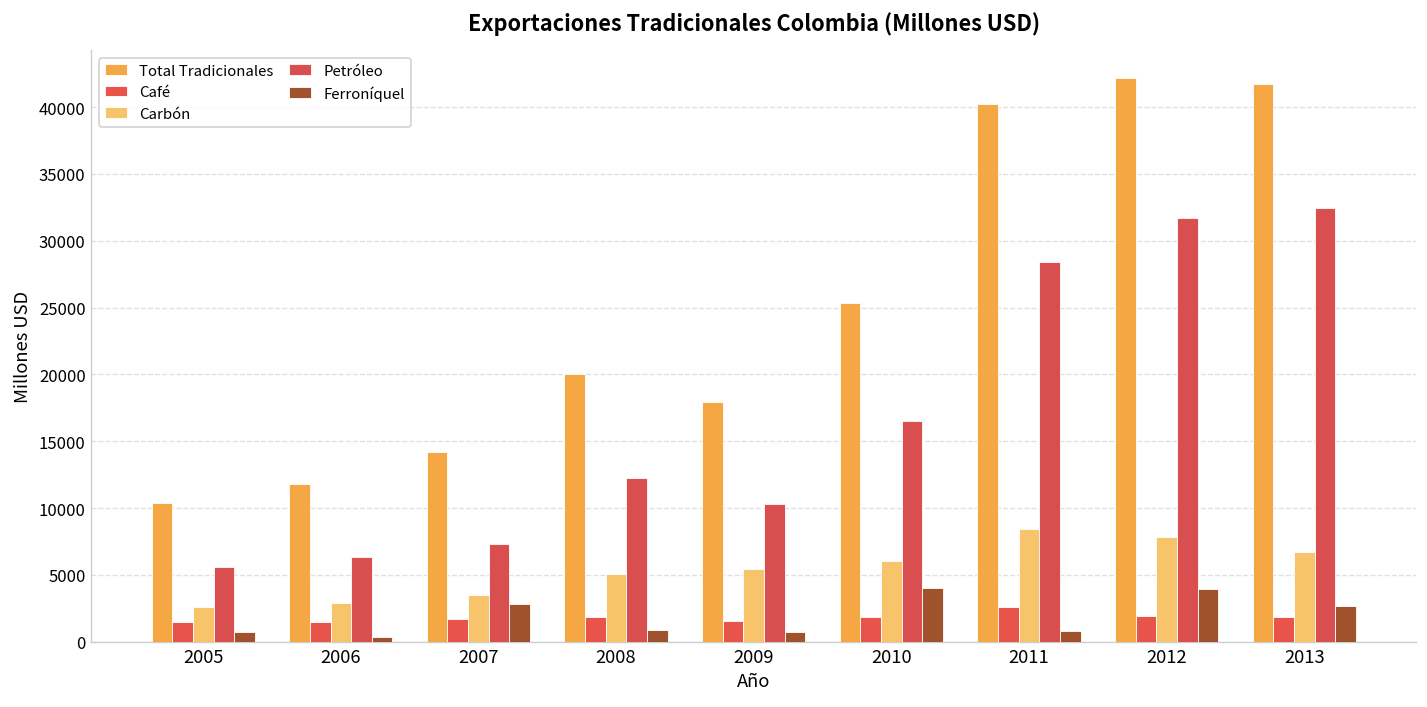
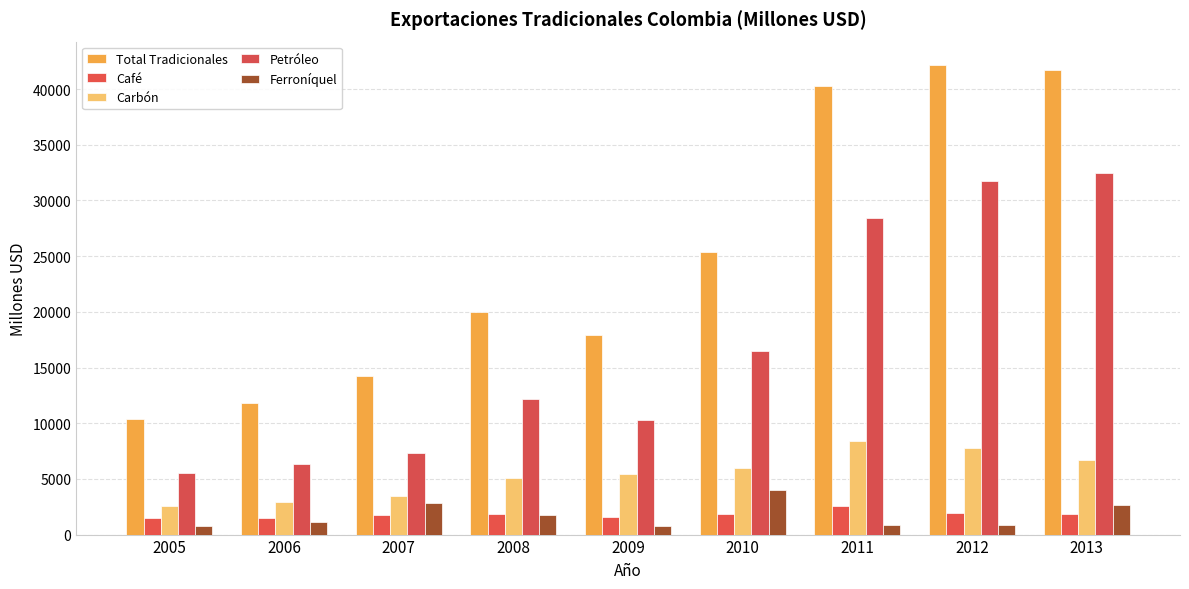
  {
    "Ferroníquel": {
      "2005": 700,
-     "2006": 400,
+     "2006": 1100,
      "2007": 2800,
-     "2008": 900,
+     "2008": 1800,
      "2009": 700,
      "2010": 4000,
      "2011": 800,
-     "2012": 3900,
+     "2012": 900,
      "2013": 2600
    }
  }
